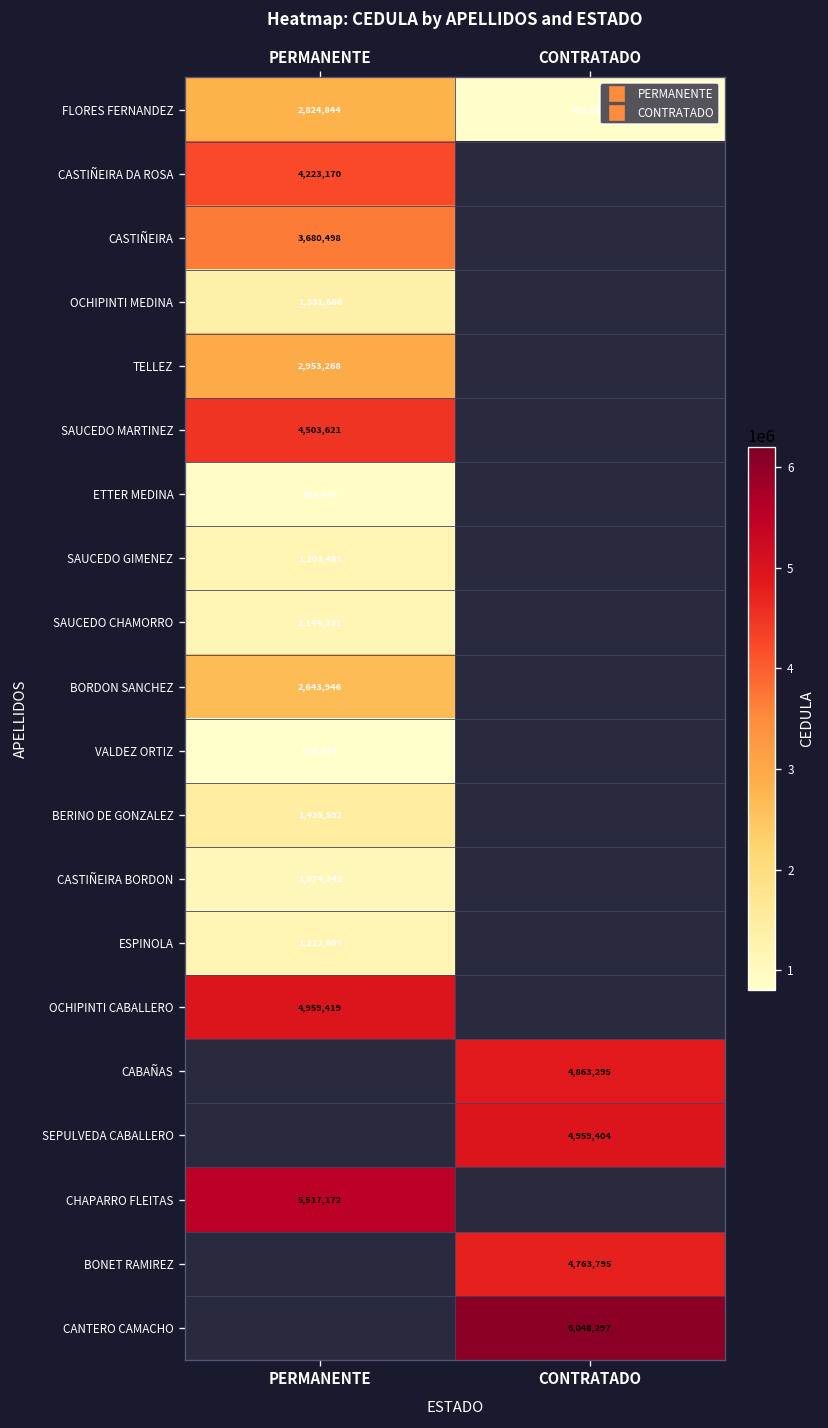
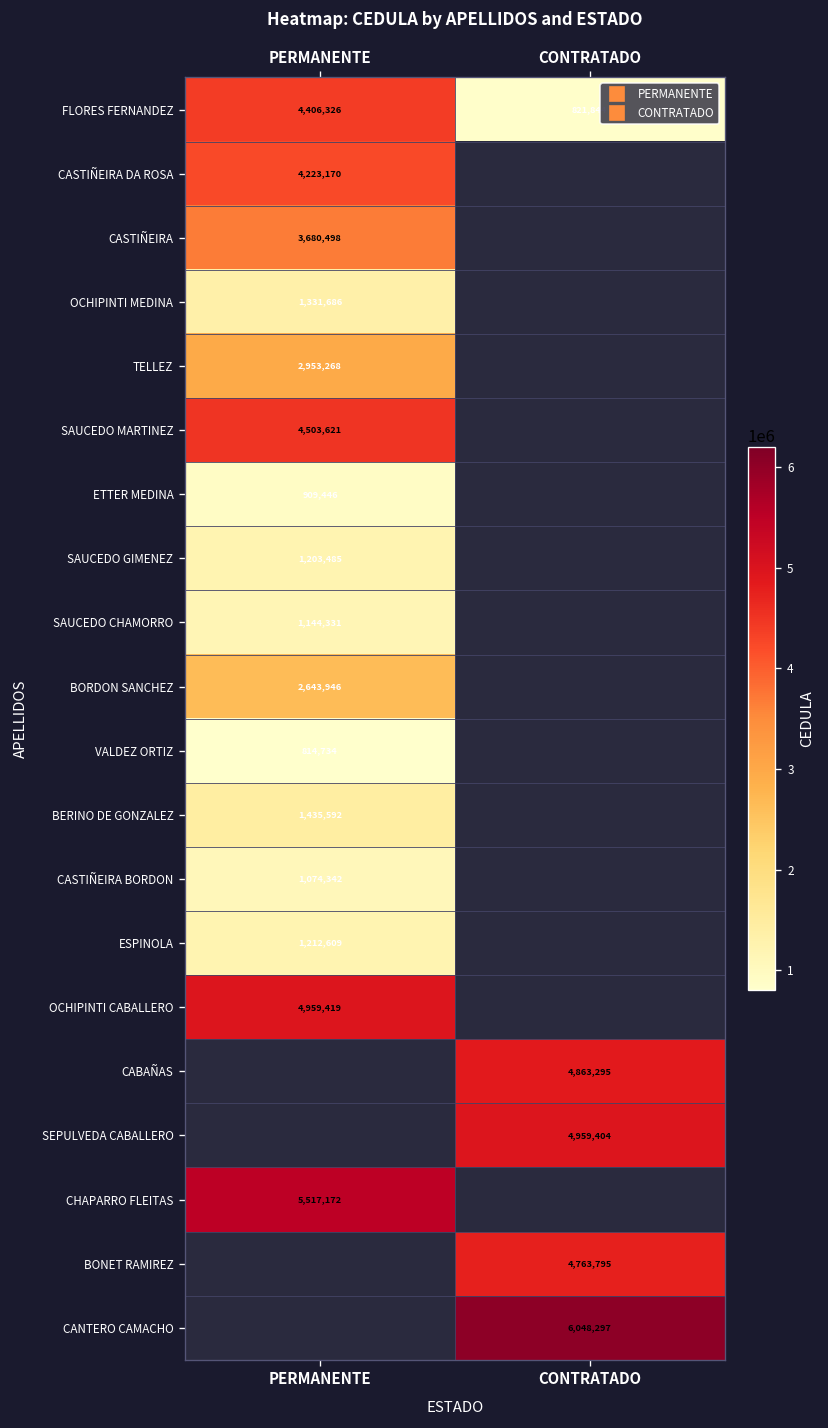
  {
    "FLORES FERNANDEZ": {
-     "PERMANENTE": "2,824,844"
+     "PERMANENTE": "4,406,326"
    },
    "CASTIÑEIRA DA ROSA": {
      "PERMANENTE": "4,223,170"
    },
    "CASTIÑEIRA": {
      "PERMANENTE": "3,680,498"
    },
    "OCHIPINTI MEDINA": {
      "PERMANENTE": "1,331,686"
    },
    "TELLEZ": {
      "PERMANENTE": "2,953,268"
    },
    "SAUCEDO MARTINEZ": {
      "PERMANENTE": "4,503,621"
    },
    "ETTER MEDINA": {
      "PERMANENTE": "909,446"
    },
    "SAUCEDO GIMENEZ": {
      "PERMANENTE": "1,203,485"
    },
    "SAUCEDO CHAMORRO": {
      "PERMANENTE": "1,144,331"
    },
    "BORDON SANCHEZ": {
      "PERMANENTE": "2,643,946"
    },
    "VALDEZ ORTIZ": {
      "PERMANENTE": "814,734"
    },
    "BERINO DE GONZALEZ": {
      "PERMANENTE": "1,435,592"
    },
    "CASTIÑEIRA BORDON": {
      "PERMANENTE": "1,074,342"
    },
    "ESPINOLA": {
      "PERMANENTE": "1,212,609"
    },
    "OCHIPINTI CABALLERO": {
      "PERMANENTE": "4,959,419"
    },
    "CABAÑAS": {
      "CONTRATADO": "4,863,295"
    },
    "SEPULVEDA CABALLERO": {
      "CONTRATADO": "4,959,404"
    },
    "CHAPARRO FLEITAS": {
      "PERMANENTE": "5,517,172"
    },
    "BONET RAMIREZ": {
      "CONTRATADO": "4,763,795"
    },
    "CANTERO CAMACHO": {
      "CONTRATADO": "6,048,297"
    }
  }
